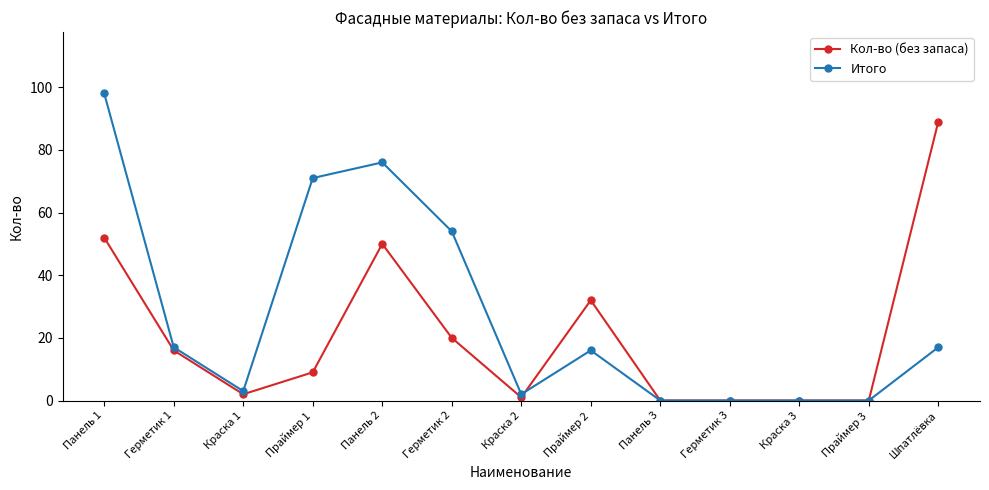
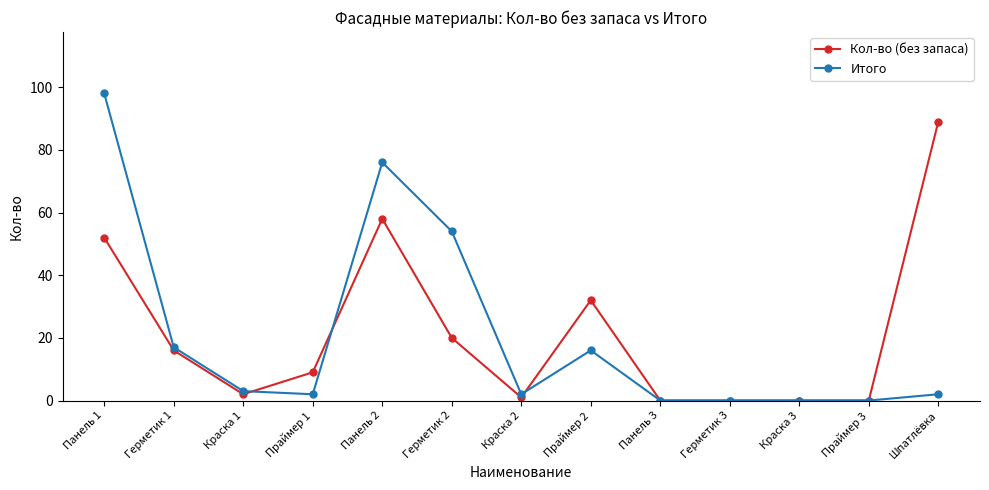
  {
    "Кол-во (без запаса)": {
      "Панель 1": 52,
      "Герметик 1": 16,
      "Краска 1": 2,
      "Праймер 1": 9,
-     "Панель 2": 50,
+     "Панель 2": 58,
      "Герметик 2": 20,
      "Краска 2": 1,
      "Праймер 2": 32,
      "Шпатлёвка": 89
    },
    "Итого": {
      "Панель 1": 98,
      "Герметик 1": 17,
      "Краска 1": 3,
-     "Праймер 1": 71,
+     "Праймер 1": 2,
      "Панель 2": 76,
      "Герметик 2": 54,
      "Краска 2": 2,
      "Праймер 2": 16,
-     "Шпатлёвка": 17
+     "Шпатлёвка": 2
    }
  }
